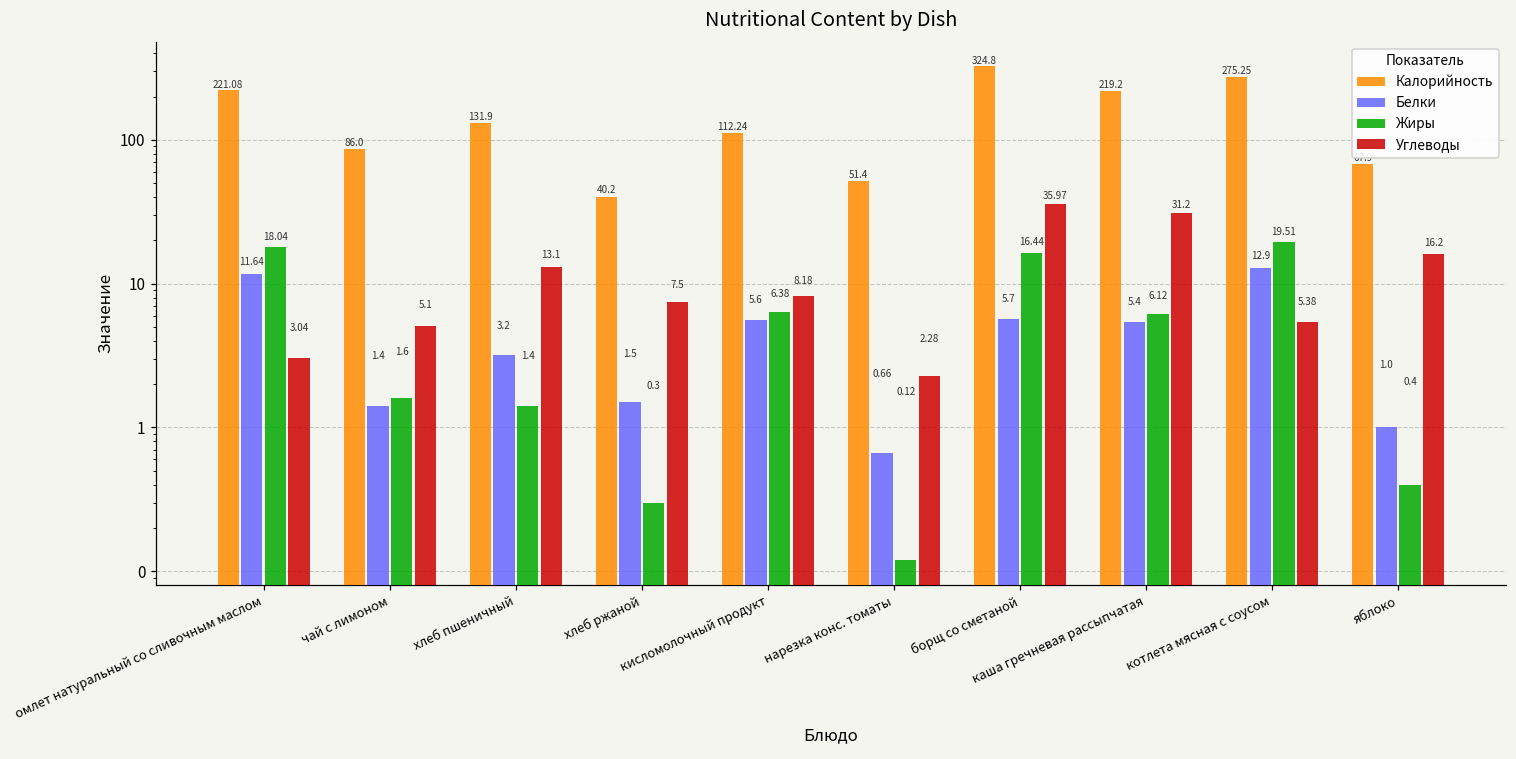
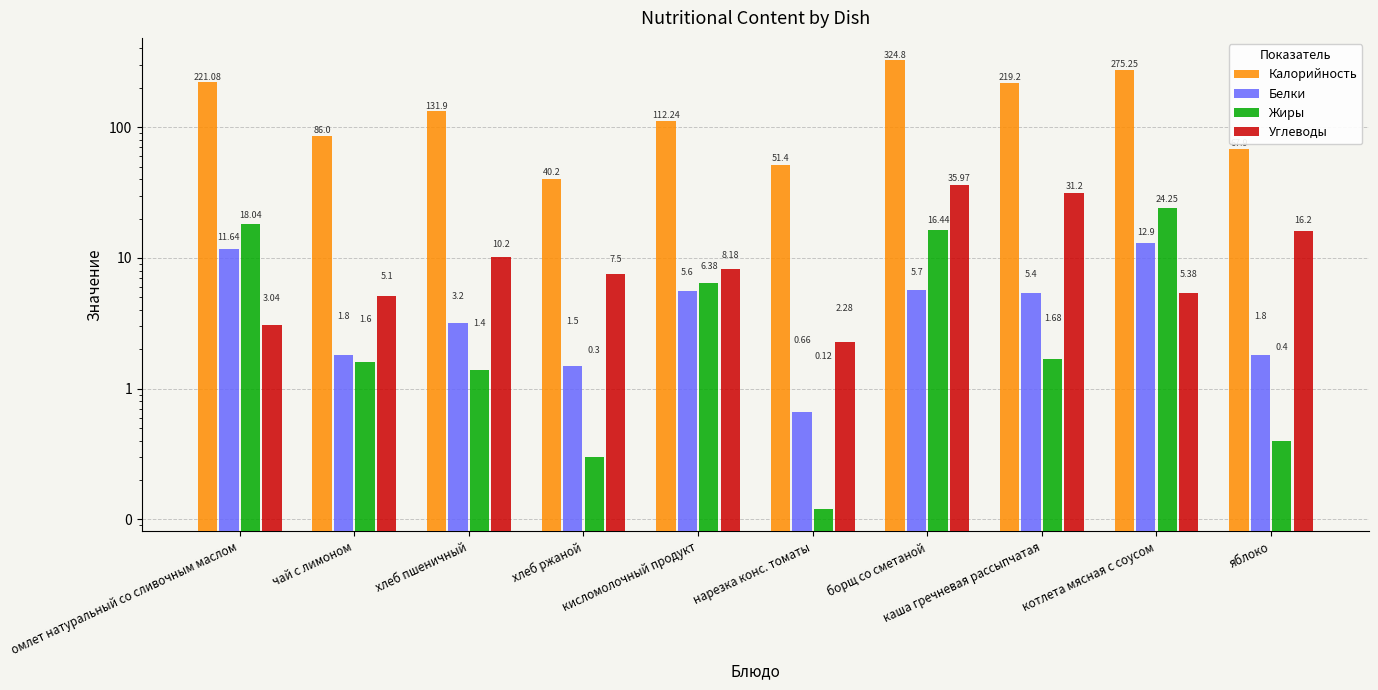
  {
    "Калорийность": {
      "омлет натуральный со сливочным маслом": 221.08,
      "чай с лимоном": 86.0,
      "хлеб пшеничный": 131.9,
      "хлеб ржаной": 40.2,
      "кисломолочный продукт": 112.24,
      "нарезка конс. томаты": 51.4,
      "борщ со сметаной": 324.8,
      "каша гречневая рассыпчатая": 219.2,
      "котлета мясная с соусом": 275.25
    },
    "Белки": {
      "омлет натуральный со сливочным маслом": 11.64,
-     "чай с лимоном": 1.4,
+     "чай с лимоном": 1.8,
      "хлеб пшеничный": 3.2,
      "кисломолочный продукт": 5.6,
      "борщ со сметаной": 5.7,
      "каша гречневая рассыпчатая": 5.4,
      "котлета мясная с соусом": 12.9,
-     "яблоко": 1.0
+     "яблоко": 1.8
    },
    "Жиры": {
      "омлет натуральный со сливочным маслом": 18.04,
      "кисломолочный продукт": 6.38,
      "борщ со сметаной": 16.44,
-     "каша гречневая рассыпчатая": 6.12,
-     "котлета мясная с соусом": 19.51
+     "каша гречневая рассыпчатая": 1.68,
+     "котлета мясная с соусом": 24.25
    },
    "Углеводы": {
      "омлет натуральный со сливочным маслом": 3.04,
      "чай с лимоном": 5.1,
-     "хлеб пшеничный": 13.1,
+     "хлеб пшеничный": 10.2,
      "хлеб ржаной": 7.5,
      "кисломолочный продукт": 8.18,
      "борщ со сметаной": 35.97,
      "каша гречневая рассыпчатая": 31.2,
      "котлета мясная с соусом": 5.38,
      "яблоко": 16.2
    }
  }
